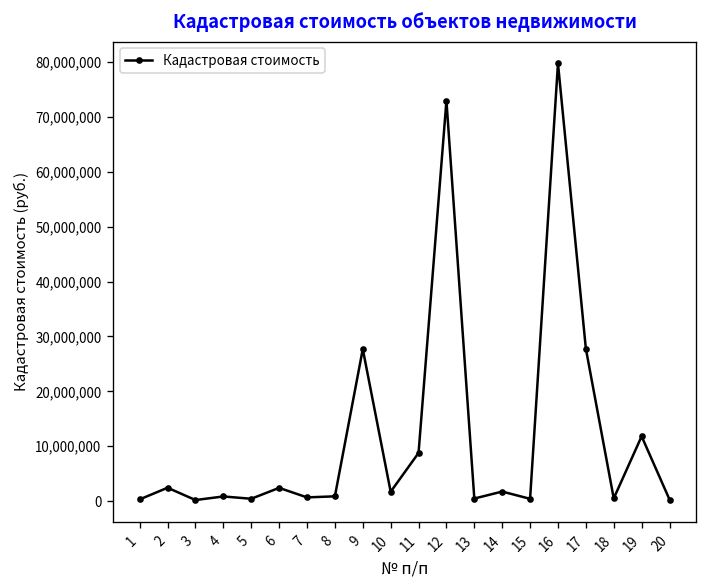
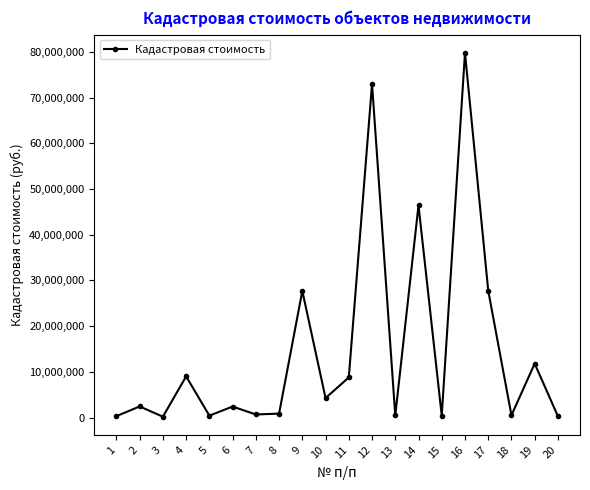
  {
    "1": "0",
    "2": "2,000,000",
    "3": "0",
-   "4": "1,000,000",
+   "4": "9,000,000",
    "5": "0",
    "6": "2,000,000",
    "7": "1,000,000",
    "8": "1,000,000",
    "9": "28,000,000",
-   "10": "2,000,000",
+   "10": "4,000,000",
    "11": "9,000,000",
    "12": "73,000,000",
    "13": "0",
-   "14": "2,000,000",
+   "14": "46,000,000",
    "15": "0",
    "16": "80,000,000",
    "17": "28,000,000",
    "18": "0",
    "19": "12,000,000",
    "20": "0"
  }
